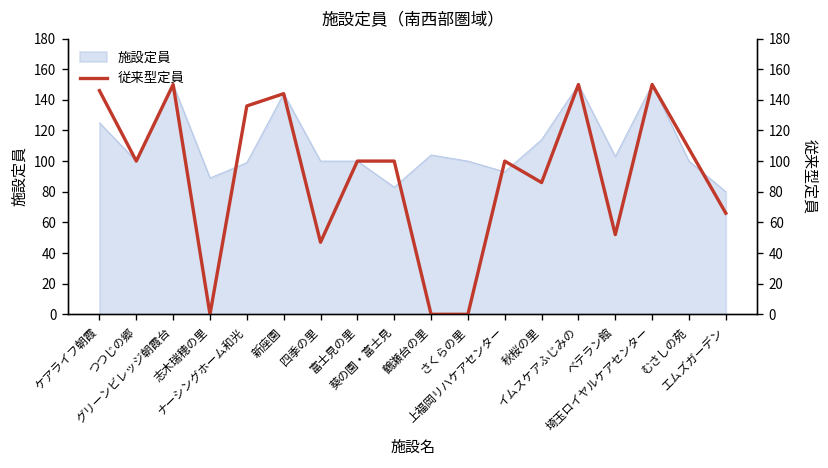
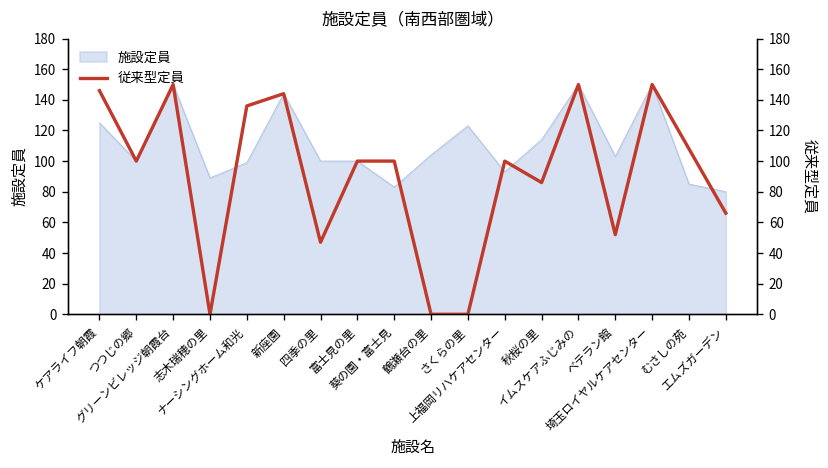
  {
    "施設定員": {
      "ケアライフ朝霞": 125,
      "つつじの郷": 100,
      "グリーンビレッジ朝霞台": 150,
      "志木瑞穂の里": 89,
      "ナーシングホーム和光": 99,
      "新座園": 144,
      "四季の里": 100,
      "富士見の里": 100,
      "葵の園・富士見": 83,
      "鶴瀬台の里": 104,
-     "さくらの里": 100,
+     "さくらの里": 123,
      "上福岡リハケアセンター": 93,
      "秋桜の里": 114,
      "イムスケアふじみの": 150,
      "ベテラン館": 103,
      "埼玉ロイヤルケアセンター": 150,
-     "むさしの苑": 100,
+     "むさしの苑": 85,
      "エムズガーデン": 80
    },
    "従来型定員": {
      "ケアライフ朝霞": 146,
      "つつじの郷": 100,
      "グリーンビレッジ朝霞台": 150,
      "志木瑞穂の里": 0,
      "ナーシングホーム和光": 136,
      "新座園": 144,
      "四季の里": 47,
      "富士見の里": 100,
      "葵の園・富士見": 100,
      "鶴瀬台の里": 0,
      "さくらの里": 0,
      "上福岡リハケアセンター": 100,
      "秋桜の里": 86,
      "イムスケアふじみの": 150,
      "ベテラン館": 52,
      "埼玉ロイヤルケアセンター": 150,
      "むさしの苑": 108,
      "エムズガーデン": 66
    }
  }
